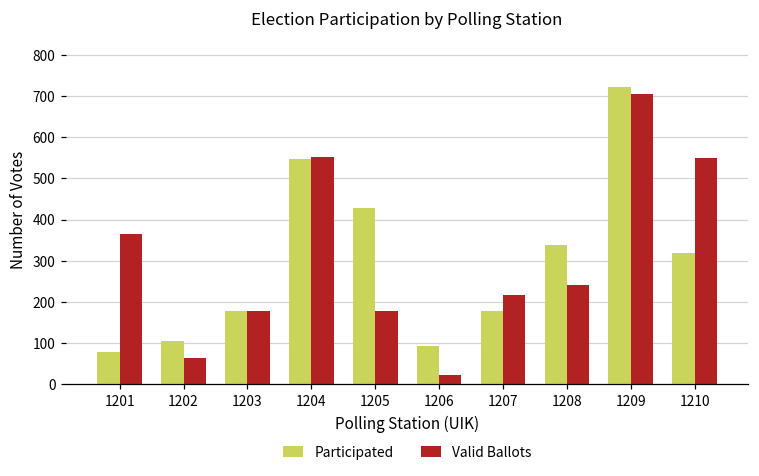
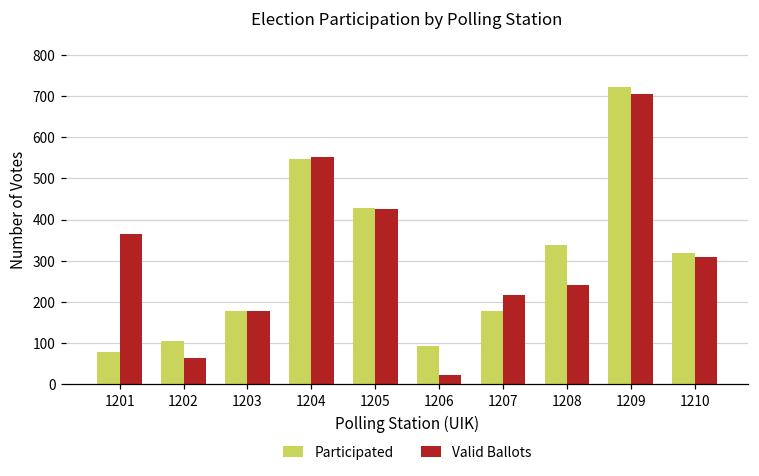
  {
    "Participated": {
      "1201": 80,
      "1202": 110,
      "1203": 180,
      "1204": 550,
      "1205": 430,
      "1206": 90,
      "1207": 180,
      "1208": 340,
      "1209": 720,
      "1210": 320
    },
    "Valid Ballots": {
      "1201": 360,
      "1202": 60,
      "1203": 180,
      "1204": 550,
-     "1205": 180,
+     "1205": 430,
      "1206": 20,
      "1207": 220,
      "1208": 240,
      "1209": 710,
-     "1210": 550
+     "1210": 310
    }
  }
